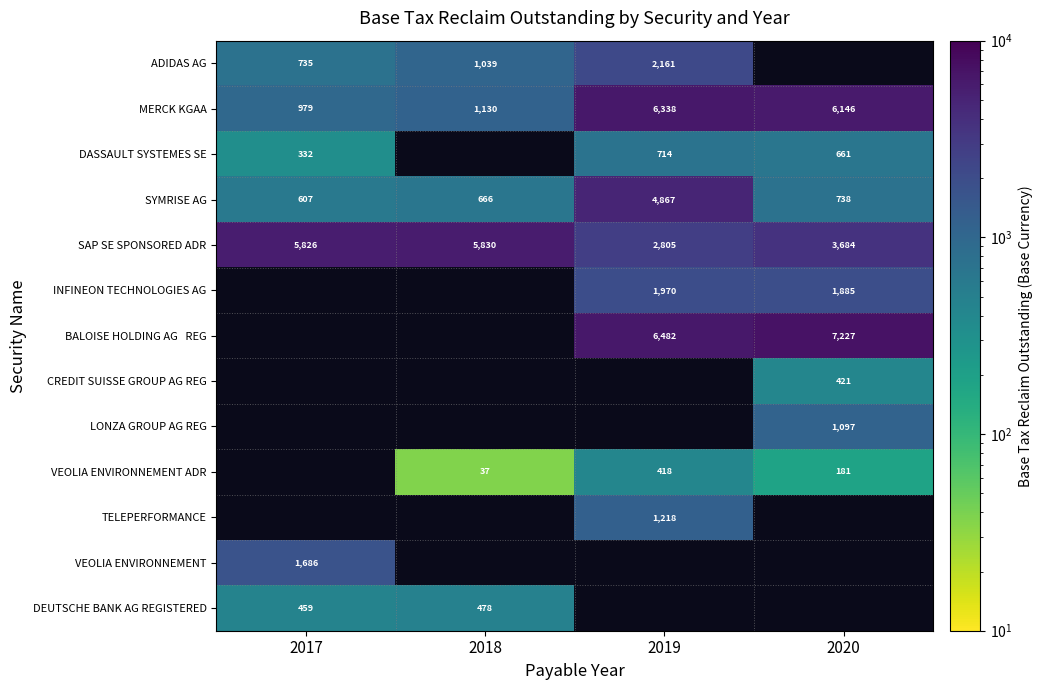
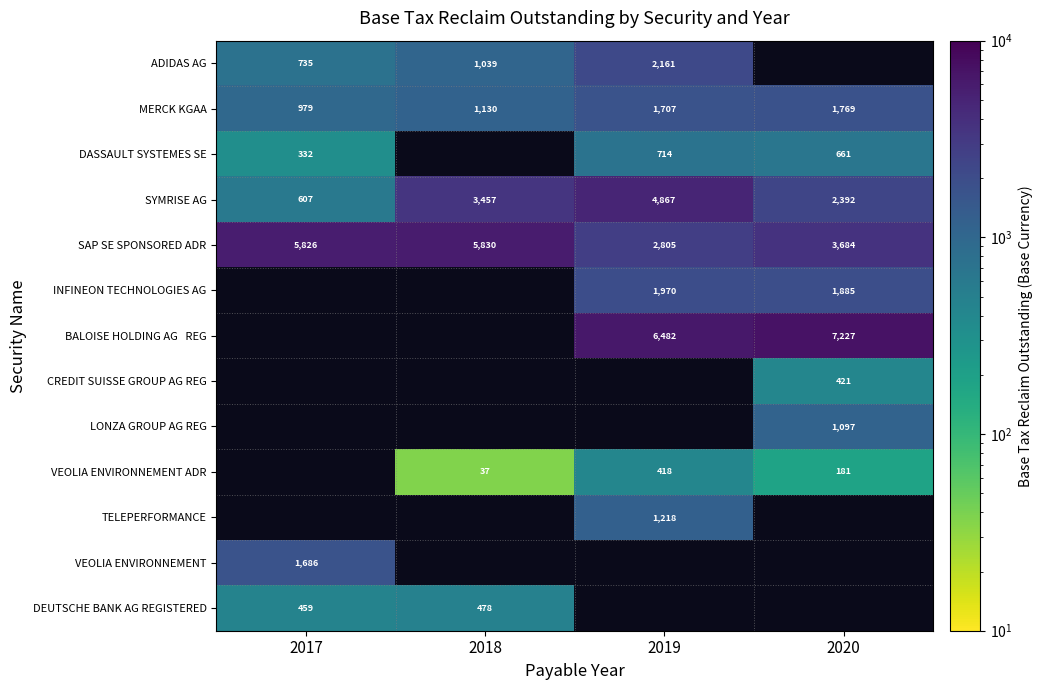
  {
    "ADIDAS AG": {
      "2017": "735",
      "2018": "1,039",
      "2019": "2,161"
    },
    "MERCK KGAA": {
      "2017": "979",
      "2018": "1,130",
-     "2019": "6,338",
-     "2020": "6,146"
+     "2019": "1,707",
+     "2020": "1,769"
    },
    "DASSAULT SYSTEMES SE": {
      "2017": "332",
      "2019": "714",
      "2020": "661"
    },
    "SYMRISE AG": {
      "2017": "607",
-     "2018": "666",
+     "2018": "3,457",
      "2019": "4,867",
-     "2020": "738"
+     "2020": "2,392"
    },
    "SAP SE SPONSORED ADR": {
      "2017": "5,826",
      "2018": "5,830",
      "2019": "2,805",
      "2020": "3,684"
    },
    "INFINEON TECHNOLOGIES AG": {
      "2019": "1,970",
      "2020": "1,885"
    },
    "BALOISE HOLDING AG REG": {
      "2019": "6,482",
      "2020": "7,227"
    },
    "CREDIT SUISSE GROUP AG REG": {
      "2020": "421"
    },
    "LONZA GROUP AG REG": {
      "2020": "1,097"
    },
    "VEOLIA ENVIRONNEMENT ADR": {
      "2018": "37",
      "2019": "418",
      "2020": "181"
    },
    "TELEPERFORMANCE": {
      "2019": "1,218"
    },
    "VEOLIA ENVIRONNEMENT": {
      "2017": "1,686"
    },
    "DEUTSCHE BANK AG REGISTERED": {
      "2017": "459",
      "2018": "478"
    }
  }
